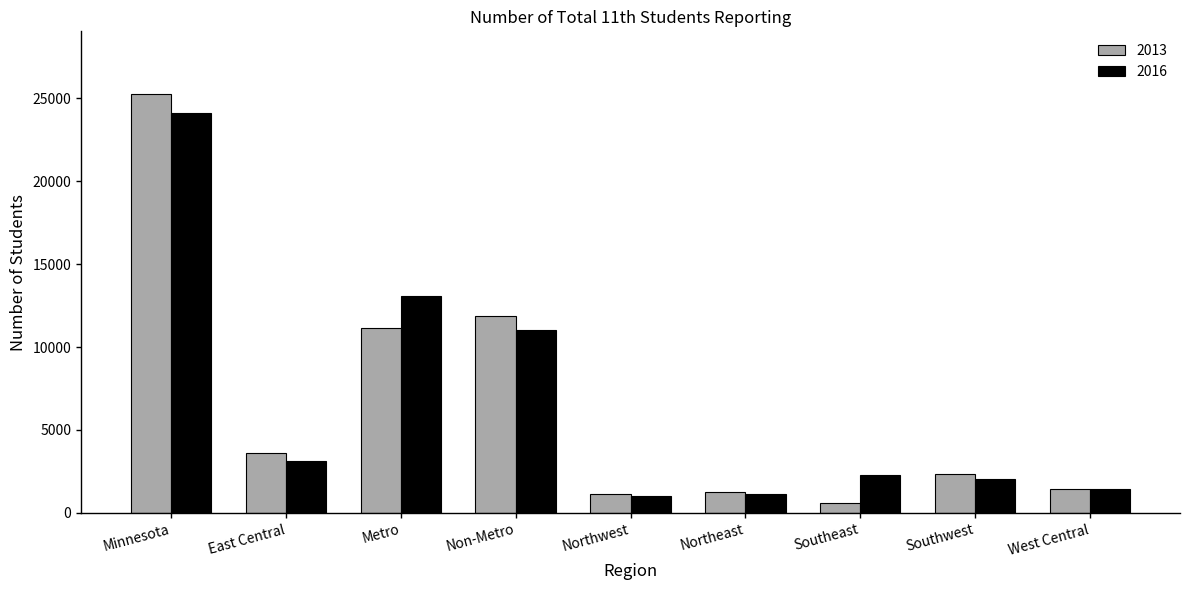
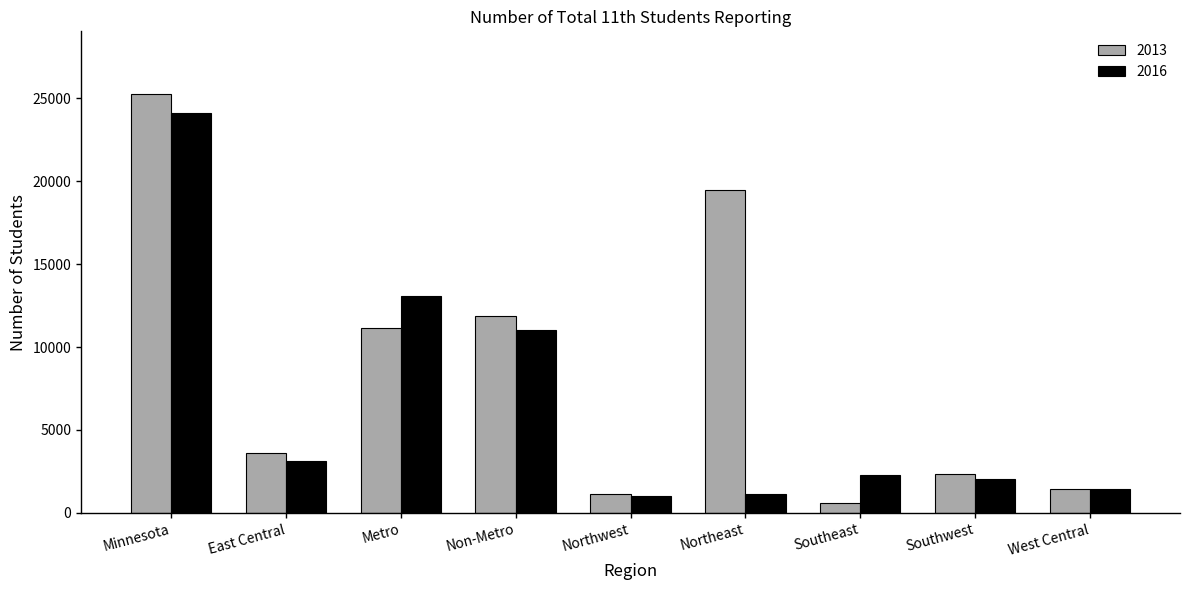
  {
    "2013": {
      "Minnesota": 25200,
      "East Central": 3600,
      "Metro": 11200,
      "Non-Metro": 11900,
      "Northwest": 1100,
-     "Northeast": 1300,
+     "Northeast": 19500,
      "Southeast": 600,
      "Southwest": 2400,
      "West Central": 1500
    },
    "2016": {
      "Minnesota": 24100,
      "East Central": 3100,
      "Metro": 13100,
      "Non-Metro": 11000,
      "Northwest": 1000,
      "Northeast": 1100,
      "Southeast": 2300,
      "Southwest": 2000,
      "West Central": 1400
    }
  }
